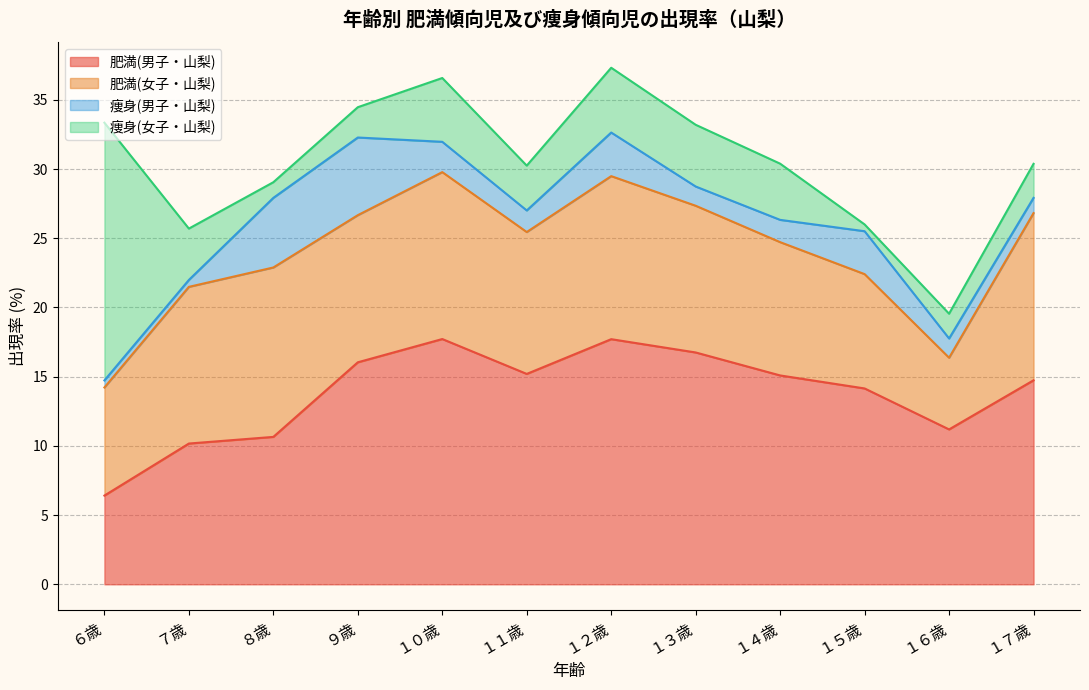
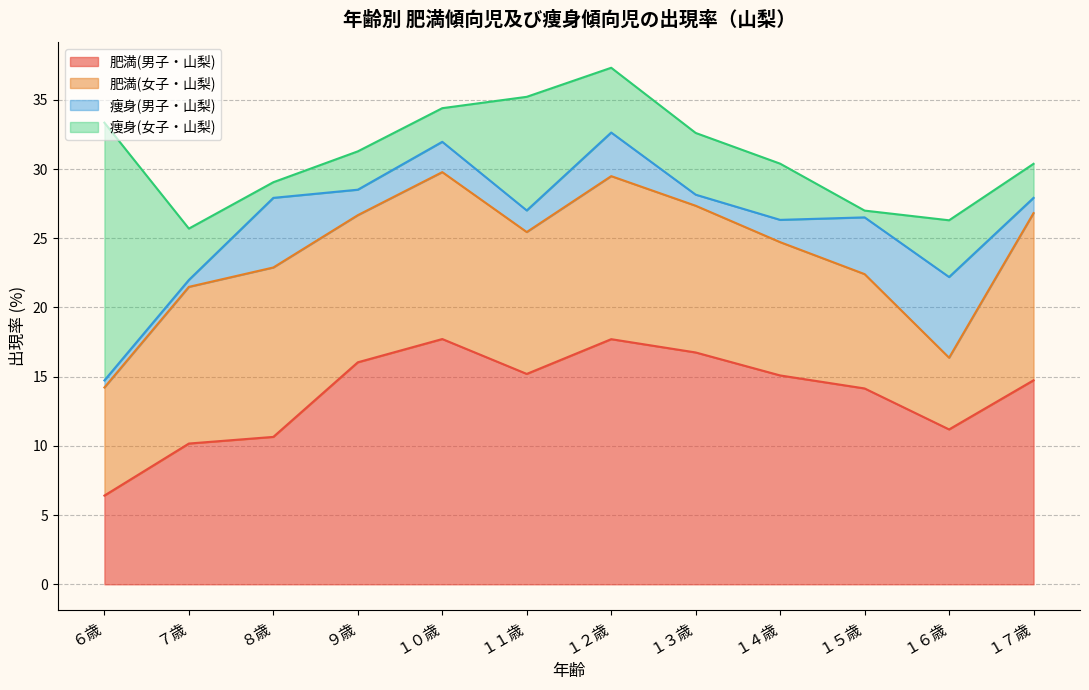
  {
    "痩身(男子・山梨)": {
      "６歳": 0.5,
      "７歳": 0.5,
      "８歳": 5.0,
-     "９歳": 5.6,
+     "９歳": 1.8,
      "１０歳": 2.2,
      "１１歳": 1.6,
      "１２歳": 3.1,
-     "１３歳": 1.4,
+     "１３歳": 0.8,
      "１４歳": 1.6,
-     "１５歳": 3.1,
-     "１６歳": 1.4,
+     "１５歳": 4.1,
+     "１６歳": 5.8,
      "１７歳": 1.1
    },
    "痩身(女子・山梨)": {
      "７歳": 3.7,
      "８歳": 1.1,
-     "９歳": 2.2,
-     "１０歳": 4.6,
-     "１１歳": 3.2,
+     "９歳": 2.8,
+     "１０歳": 2.4,
+     "１１歳": 8.2,
      "１２歳": 4.7,
      "１３歳": 4.5,
      "１４歳": 4.1,
      "１５歳": 0.5,
-     "１６歳": 1.8,
+     "１６歳": 4.1,
      "１７歳": 2.5
    }
  }
